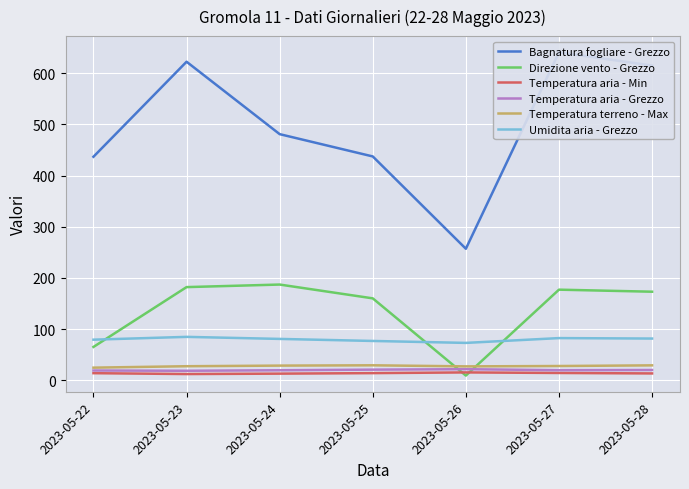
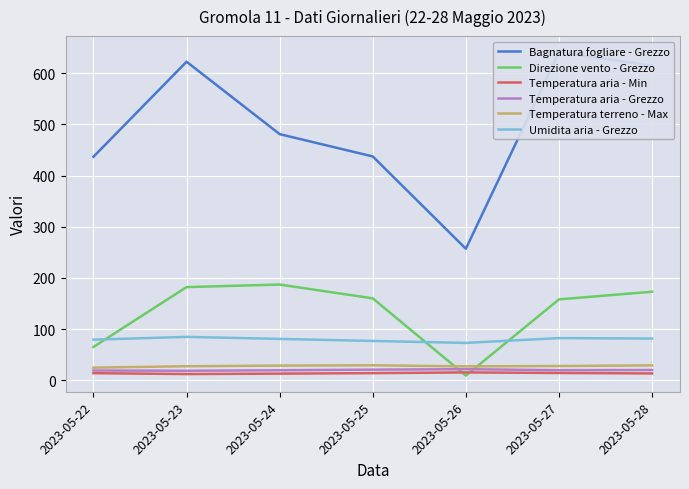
  {
    "Bagnatura fogliare - Grezzo": {
      "2023-05-22": 440,
      "2023-05-23": 620,
      "2023-05-24": 480,
      "2023-05-25": 440,
      "2023-05-26": 260
    },
    "Direzione vento - Grezzo": {
      "2023-05-22": 70,
      "2023-05-23": 180,
      "2023-05-24": 190,
      "2023-05-25": 160,
      "2023-05-26": 10,
-     "2023-05-27": 180,
+     "2023-05-27": 160,
      "2023-05-28": 170
    },
    "Temperatura aria - Min": {
      "2023-05-22": 10,
      "2023-05-23": 10,
      "2023-05-24": 10,
      "2023-05-25": 10,
      "2023-05-26": 20,
      "2023-05-27": 10,
      "2023-05-28": 10
    },
    "Temperatura aria - Grezzo": {
      "2023-05-22": 20,
      "2023-05-23": 20,
      "2023-05-24": 20,
      "2023-05-25": 20,
      "2023-05-26": 20,
      "2023-05-27": 20,
      "2023-05-28": 20
    },
    "Temperatura terreno - Max": {
      "2023-05-22": 20,
      "2023-05-23": 30,
      "2023-05-24": 30,
      "2023-05-25": 30,
      "2023-05-26": 30,
      "2023-05-27": 30,
      "2023-05-28": 30
    },
    "Umidita aria - Grezzo": {
      "2023-05-22": 80,
      "2023-05-23": 80,
      "2023-05-24": 80,
      "2023-05-25": 80,
      "2023-05-26": 70,
      "2023-05-27": 80,
      "2023-05-28": 80
    }
  }
